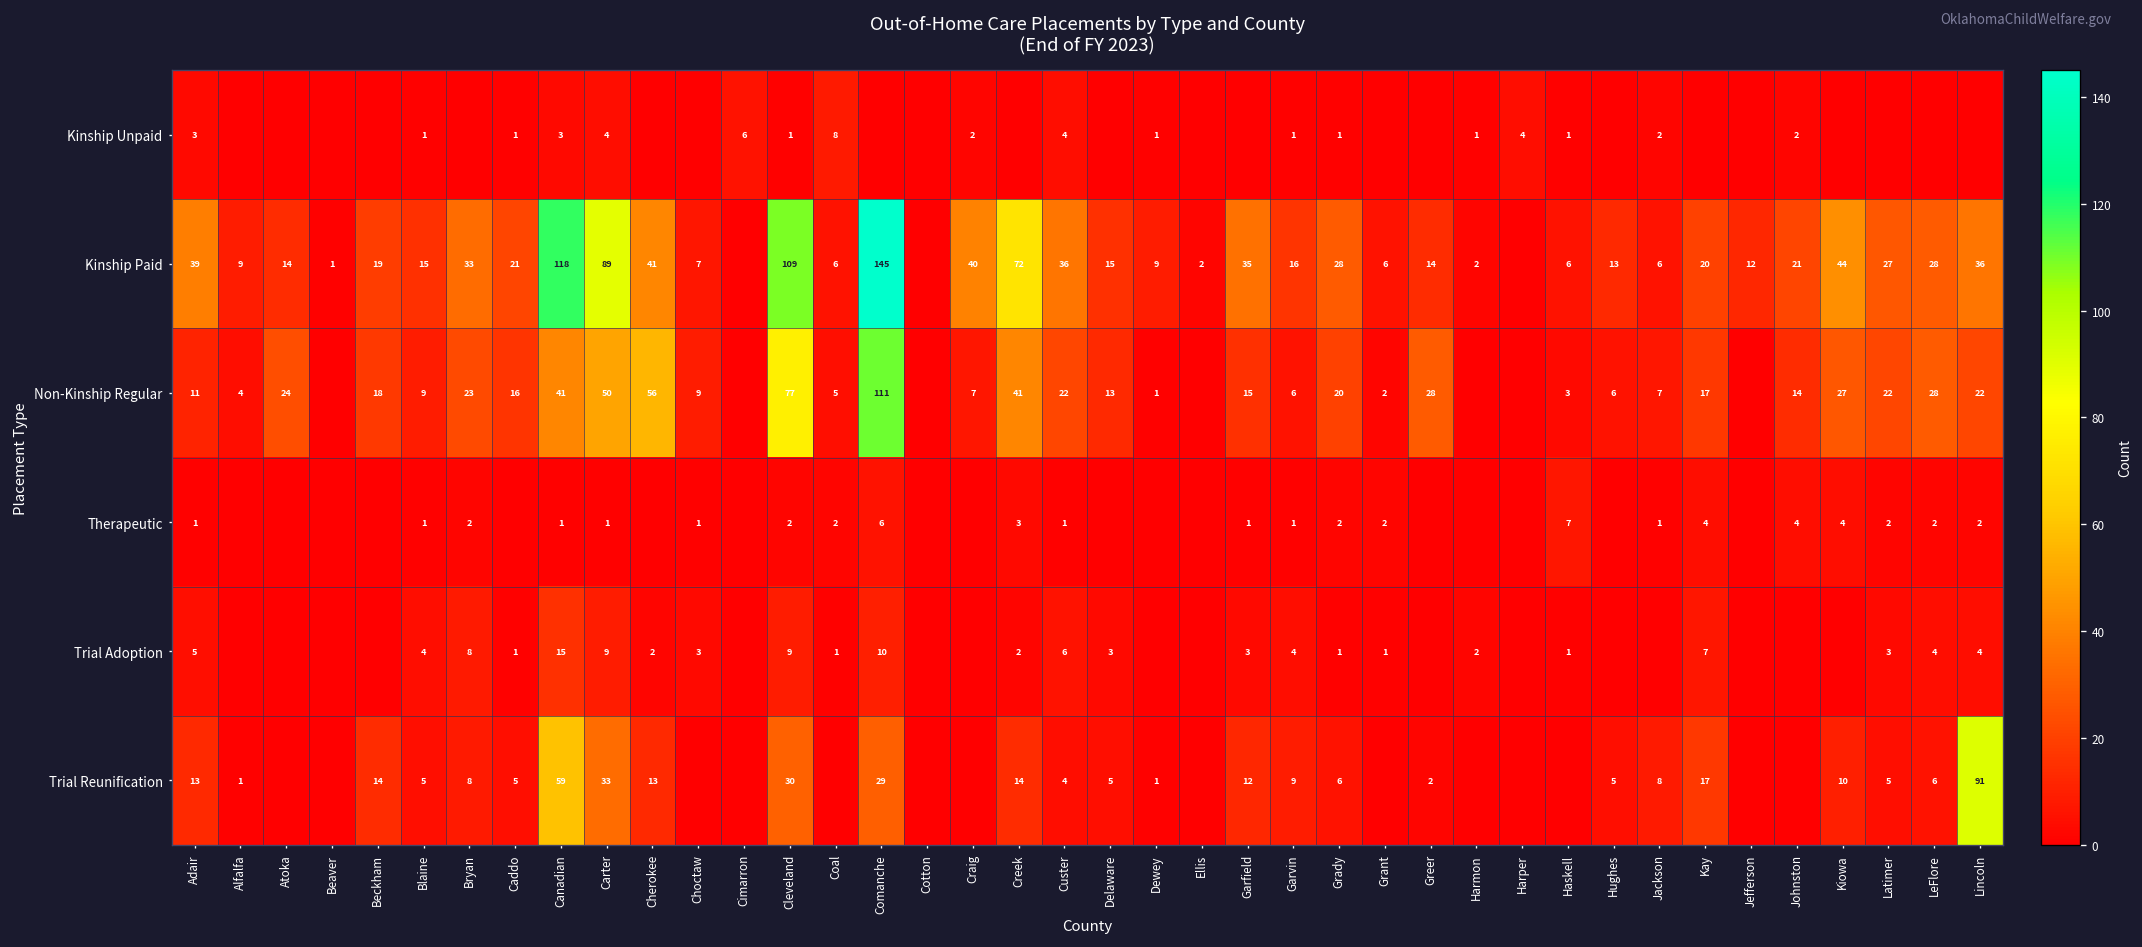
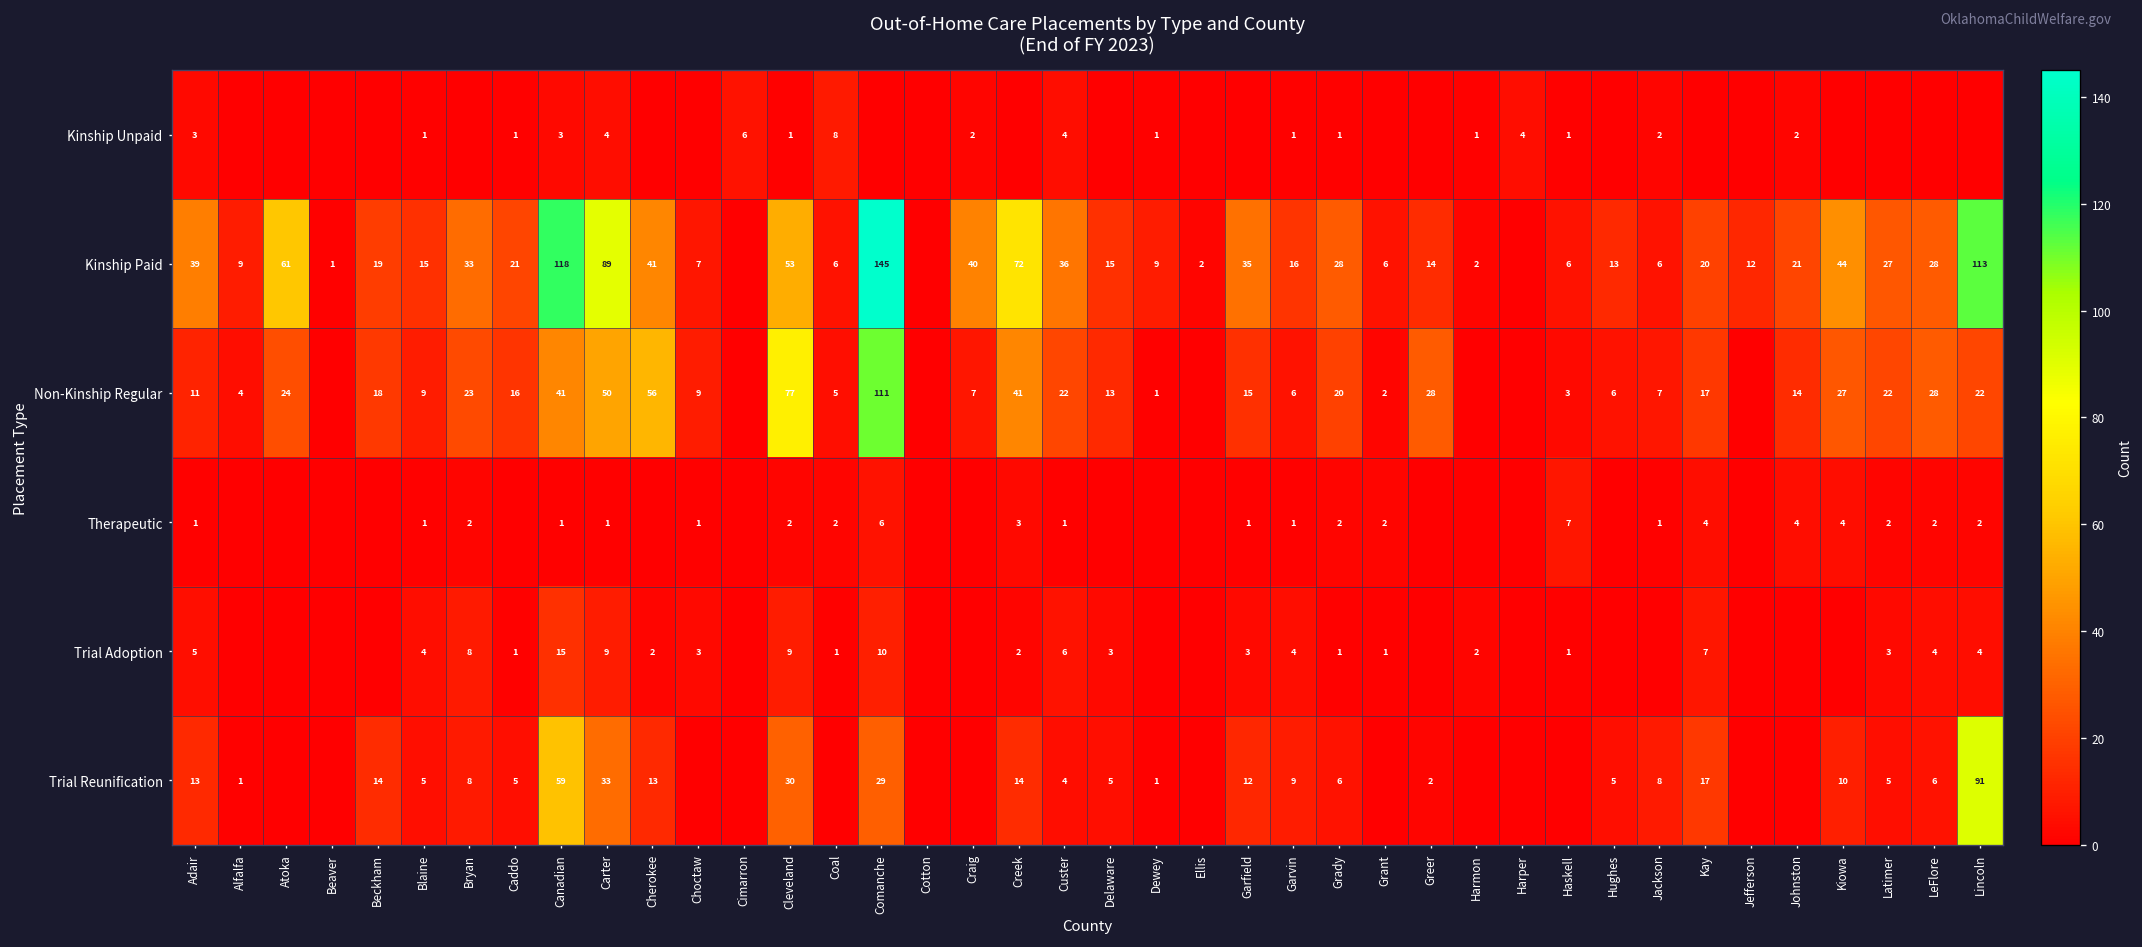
  {
    "Kinship Unpaid": {
      "Adair": 3,
      "Blaine": 1,
      "Caddo": 1,
      "Canadian": 3,
      "Carter": 4,
      "Cimarron": 6,
      "Cleveland": 1,
      "Coal": 8,
      "Craig": 2,
      "Custer": 4,
      "Dewey": 1,
      "Garvin": 1,
      "Grady": 1,
      "Harmon": 1,
      "Harper": 4,
      "Haskell": 1,
      "Jackson": 2,
      "Johnston": 2
    },
    "Kinship Paid": {
      "Adair": 39,
      "Alfalfa": 9,
-     "Atoka": 14,
+     "Atoka": 61,
      "Beaver": 1,
      "Beckham": 19,
      "Blaine": 15,
      "Bryan": 33,
      "Caddo": 21,
      "Canadian": 118,
      "Carter": 89,
      "Cherokee": 41,
      "Choctaw": 7,
-     "Cleveland": 109,
+     "Cleveland": 53,
      "Coal": 6,
      "Comanche": 145,
      "Craig": 40,
      "Creek": 72,
      "Custer": 36,
      "Delaware": 15,
      "Dewey": 9,
      "Ellis": 2,
      "Garfield": 35,
      "Garvin": 16,
      "Grady": 28,
      "Grant": 6,
      "Greer": 14,
      "Harmon": 2,
      "Haskell": 6,
      "Hughes": 13,
      "Jackson": 6,
      "Kay": 20,
      "Jefferson": 12,
      "Johnston": 21,
      "Kiowa": 44,
      "Latimer": 27,
      "LeFlore": 28,
-     "Lincoln": 36
+     "Lincoln": 113
    },
    "Non-Kinship Regular": {
      "Adair": 11,
      "Alfalfa": 4,
      "Atoka": 24,
      "Beckham": 18,
      "Blaine": 9,
      "Bryan": 23,
      "Caddo": 16,
      "Canadian": 41,
      "Carter": 50,
      "Cherokee": 56,
      "Choctaw": 9,
      "Cleveland": 77,
      "Coal": 5,
      "Comanche": 111,
      "Craig": 7,
      "Creek": 41,
      "Custer": 22,
      "Delaware": 13,
      "Dewey": 1,
      "Garfield": 15,
      "Garvin": 6,
      "Grady": 20,
      "Grant": 2,
      "Greer": 28,
      "Haskell": 3,
      "Hughes": 6,
      "Jackson": 7,
      "Kay": 17,
      "Johnston": 14,
      "Kiowa": 27,
      "Latimer": 22,
      "LeFlore": 28,
      "Lincoln": 22
    },
    "Therapeutic": {
      "Adair": 1,
      "Blaine": 1,
      "Bryan": 2,
      "Canadian": 1,
      "Carter": 1,
      "Choctaw": 1,
      "Cleveland": 2,
      "Coal": 2,
      "Comanche": 6,
      "Creek": 3,
      "Custer": 1,
      "Garfield": 1,
      "Garvin": 1,
      "Grady": 2,
      "Grant": 2,
      "Haskell": 7,
      "Jackson": 1,
      "Kay": 4,
      "Johnston": 4,
      "Kiowa": 4,
      "Latimer": 2,
      "LeFlore": 2,
      "Lincoln": 2
    },
    "Trial Adoption": {
      "Adair": 5,
      "Blaine": 4,
      "Bryan": 8,
      "Caddo": 1,
      "Canadian": 15,
      "Carter": 9,
      "Cherokee": 2,
      "Choctaw": 3,
      "Cleveland": 9,
      "Coal": 1,
      "Comanche": 10,
      "Creek": 2,
      "Custer": 6,
      "Delaware": 3,
      "Garfield": 3,
      "Garvin": 4,
      "Grady": 1,
      "Grant": 1,
      "Harmon": 2,
      "Haskell": 1,
      "Kay": 7,
      "Latimer": 3,
      "LeFlore": 4,
      "Lincoln": 4
    },
    "Trial Reunification": {
      "Adair": 13,
      "Alfalfa": 1,
      "Beckham": 14,
      "Blaine": 5,
      "Bryan": 8,
      "Caddo": 5,
      "Canadian": 59,
      "Carter": 33,
      "Cherokee": 13,
      "Cleveland": 30,
      "Comanche": 29,
      "Creek": 14,
      "Custer": 4,
      "Delaware": 5,
      "Dewey": 1,
      "Garfield": 12,
      "Garvin": 9,
      "Grady": 6,
      "Greer": 2,
      "Hughes": 5,
      "Jackson": 8,
      "Kay": 17,
      "Kiowa": 10,
      "Latimer": 5,
      "LeFlore": 6,
      "Lincoln": 91
    }
  }
